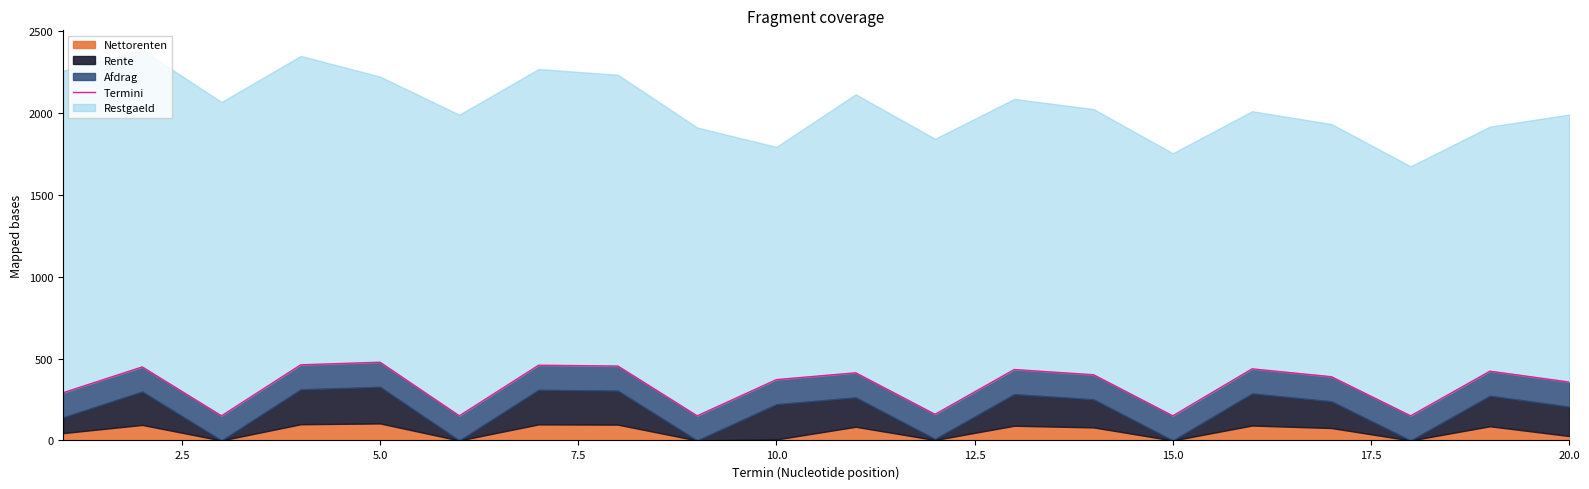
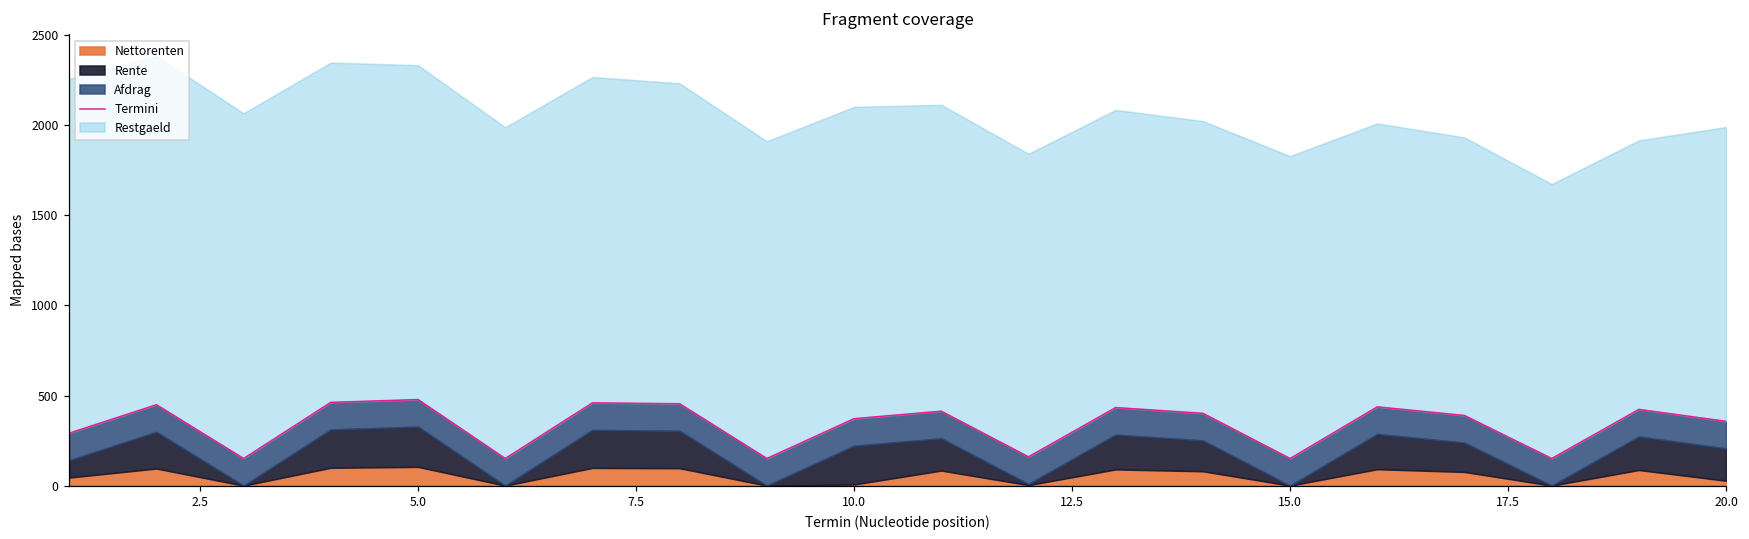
  {
    "Nettorenten": {
      "5.0": 100,
      "20.0": 30
    },
    "Rente": {
      "5.0": 220,
      "10.0": 210,
      "20.0": 180
    },
    "Afdrag": {
      "5.0": 150,
      "10.0": 150,
      "15.0": 150,
      "20.0": 150
    },
    "Restgaeld": {
-     "5.0": 1740,
-     "10.0": 1420,
-     "15.0": 1600,
+     "5.0": 1860,
+     "10.0": 1730,
+     "15.0": 1680,
      "20.0": 1630
    }
  }
